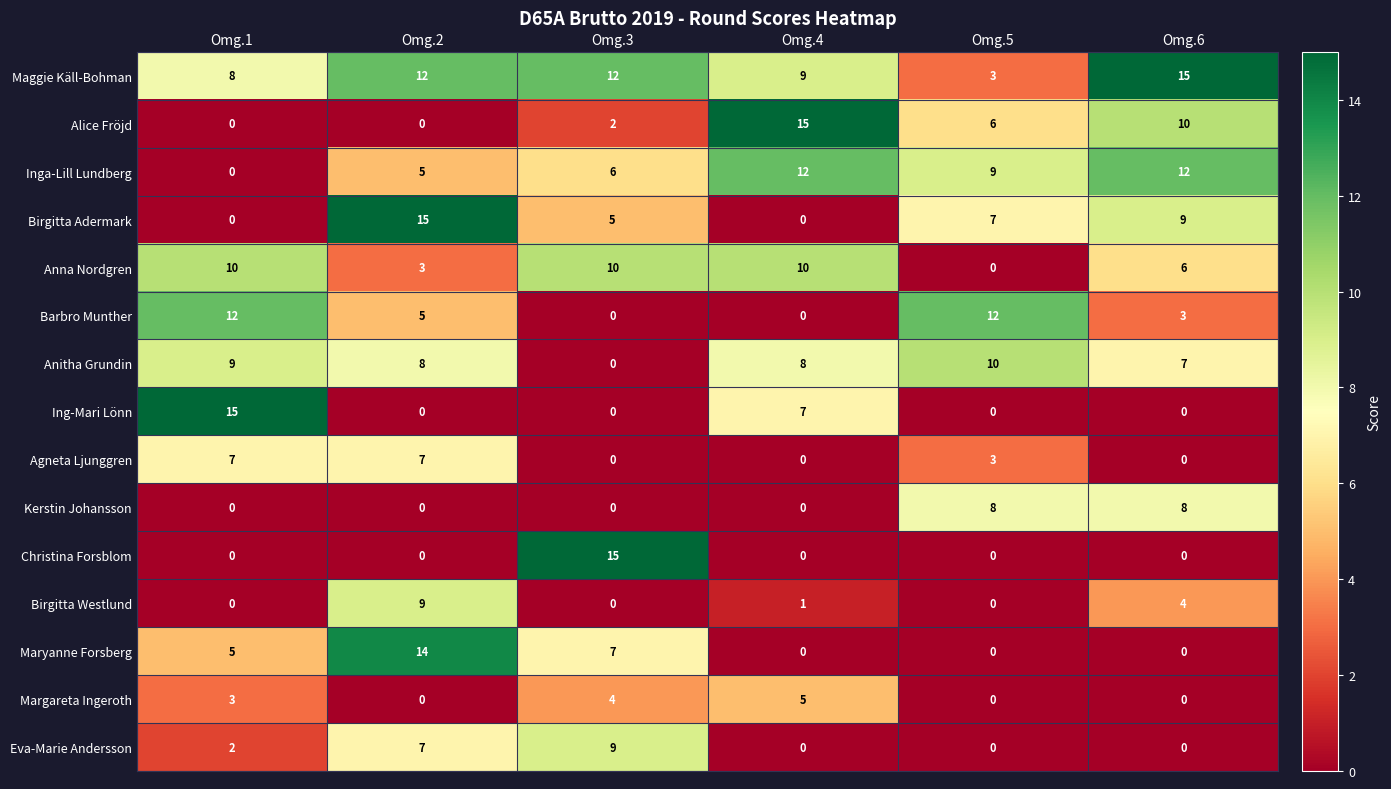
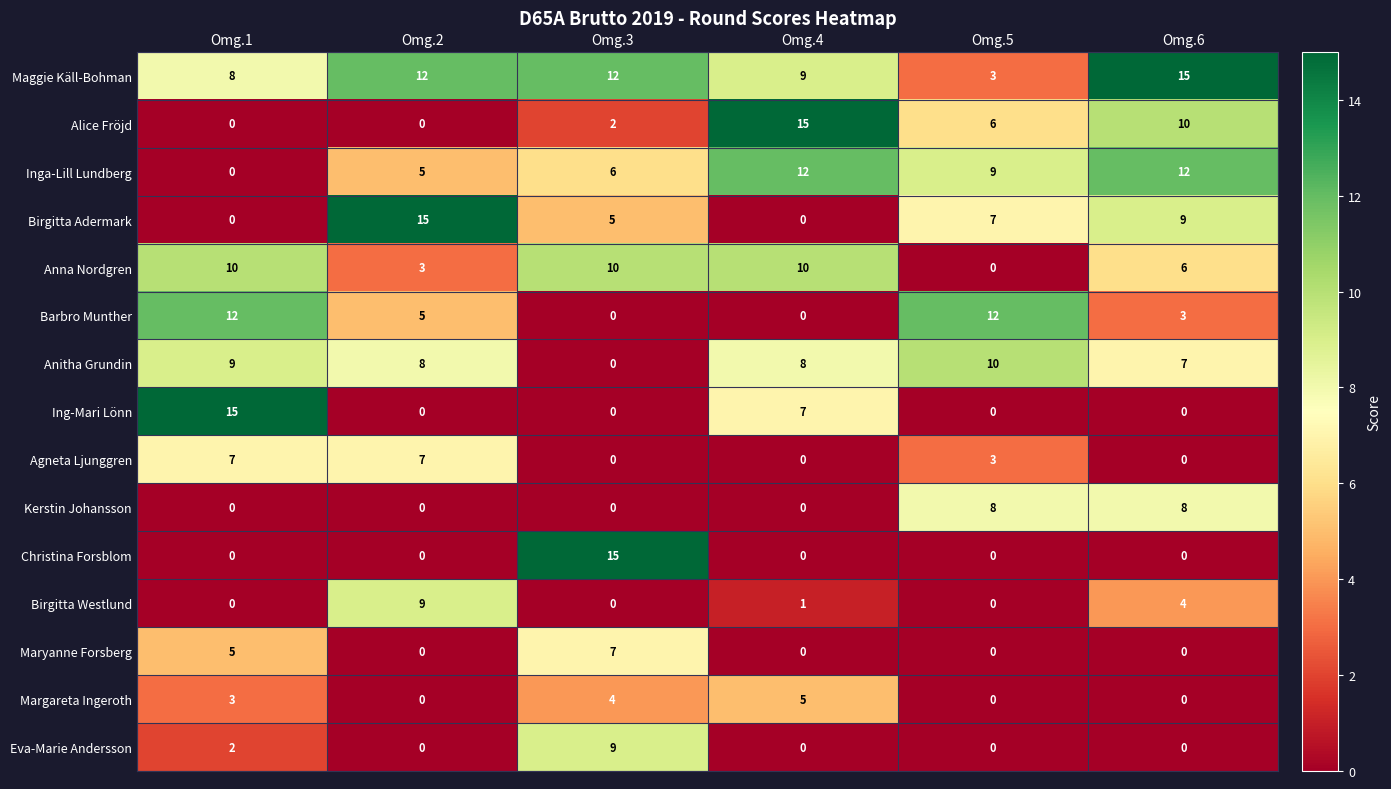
  {
    "Maggie Käll-Bohman": {
      "Omg.1": 8,
      "Omg.2": 12,
      "Omg.3": 12,
      "Omg.4": 9,
      "Omg.5": 3,
      "Omg.6": 15
    },
    "Alice Fröjd": {
      "Omg.1": 0,
      "Omg.2": 0,
      "Omg.3": 2,
      "Omg.4": 15,
      "Omg.5": 6,
      "Omg.6": 10
    },
    "Inga-Lill Lundberg": {
      "Omg.1": 0,
      "Omg.2": 5,
      "Omg.3": 6,
      "Omg.4": 12,
      "Omg.5": 9,
      "Omg.6": 12
    },
    "Birgitta Adermark": {
      "Omg.1": 0,
      "Omg.2": 15,
      "Omg.3": 5,
      "Omg.4": 0,
      "Omg.5": 7,
      "Omg.6": 9
    },
    "Anna Nordgren": {
      "Omg.1": 10,
      "Omg.2": 3,
      "Omg.3": 10,
      "Omg.4": 10,
      "Omg.5": 0,
      "Omg.6": 6
    },
    "Barbro Munther": {
      "Omg.1": 12,
      "Omg.2": 5,
      "Omg.3": 0,
      "Omg.4": 0,
      "Omg.5": 12,
      "Omg.6": 3
    },
    "Anitha Grundin": {
      "Omg.1": 9,
      "Omg.2": 8,
      "Omg.3": 0,
      "Omg.4": 8,
      "Omg.5": 10,
      "Omg.6": 7
    },
    "Ing-Mari Lönn": {
      "Omg.1": 15,
      "Omg.2": 0,
      "Omg.3": 0,
      "Omg.4": 7,
      "Omg.5": 0,
      "Omg.6": 0
    },
    "Agneta Ljunggren": {
      "Omg.1": 7,
      "Omg.2": 7,
      "Omg.3": 0,
      "Omg.4": 0,
      "Omg.5": 3,
      "Omg.6": 0
    },
    "Kerstin Johansson": {
      "Omg.1": 0,
      "Omg.2": 0,
      "Omg.3": 0,
      "Omg.4": 0,
      "Omg.5": 8,
      "Omg.6": 8
    },
    "Christina Forsblom": {
      "Omg.1": 0,
      "Omg.2": 0,
      "Omg.3": 15,
      "Omg.4": 0,
      "Omg.5": 0,
      "Omg.6": 0
    },
    "Birgitta Westlund": {
      "Omg.1": 0,
      "Omg.2": 9,
      "Omg.3": 0,
      "Omg.4": 1,
      "Omg.5": 0,
      "Omg.6": 4
    },
    "Maryanne Forsberg": {
      "Omg.1": 5,
-     "Omg.2": 14,
+     "Omg.2": 0,
      "Omg.3": 7,
      "Omg.4": 0,
      "Omg.5": 0,
      "Omg.6": 0
    },
    "Margareta Ingeroth": {
      "Omg.1": 3,
      "Omg.2": 0,
      "Omg.3": 4,
      "Omg.4": 5,
      "Omg.5": 0,
      "Omg.6": 0
    },
    "Eva-Marie Andersson": {
      "Omg.1": 2,
-     "Omg.2": 7,
+     "Omg.2": 0,
      "Omg.3": 9,
      "Omg.4": 0,
      "Omg.5": 0,
      "Omg.6": 0
    }
  }
